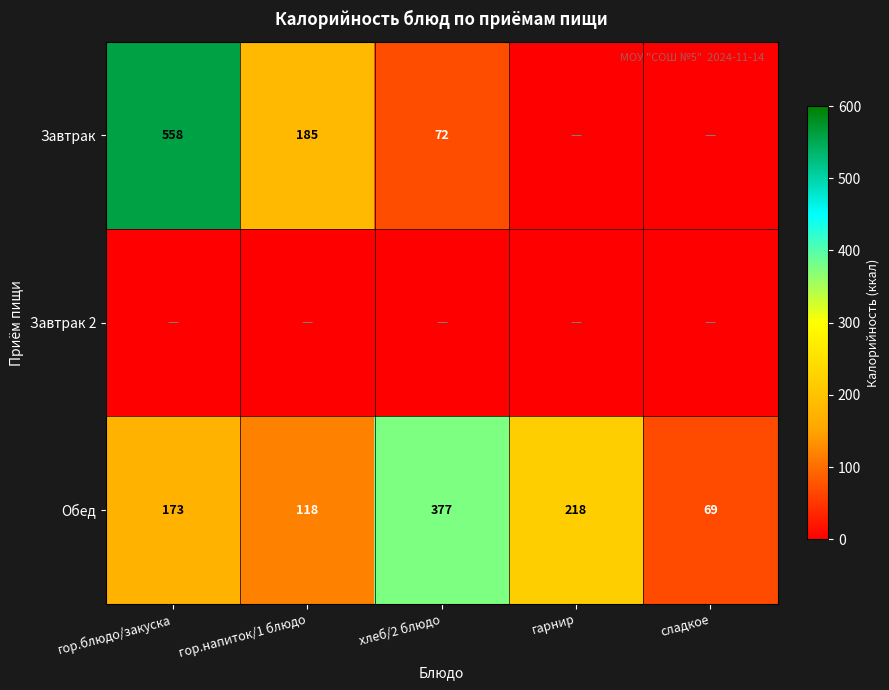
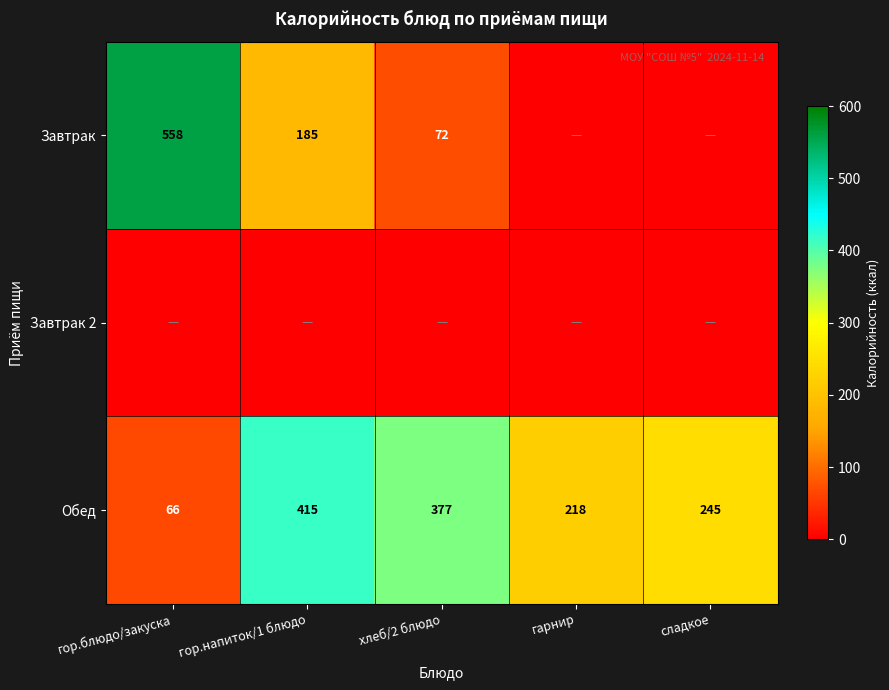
  {
    "Завтрак": {
      "гор.блюдо/закуска": 558,
      "гор.напиток/1 блюдо": 185,
      "хлеб/2 блюдо": 72
    },
    "Обед": {
-     "гор.блюдо/закуска": 173,
-     "гор.напиток/1 блюдо": 118,
+     "гор.блюдо/закуска": 66,
+     "гор.напиток/1 блюдо": 415,
      "хлеб/2 блюдо": 377,
      "гарнир": 218,
-     "сладкое": 69
+     "сладкое": 245
    }
  }
